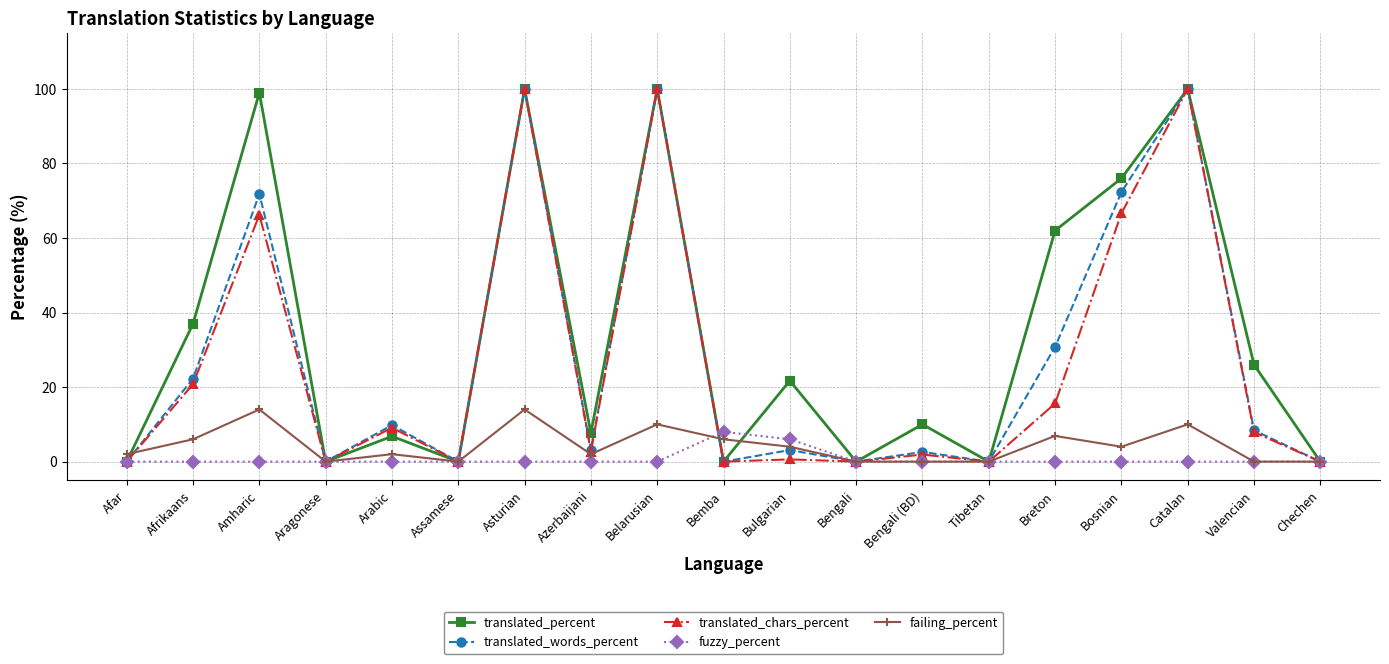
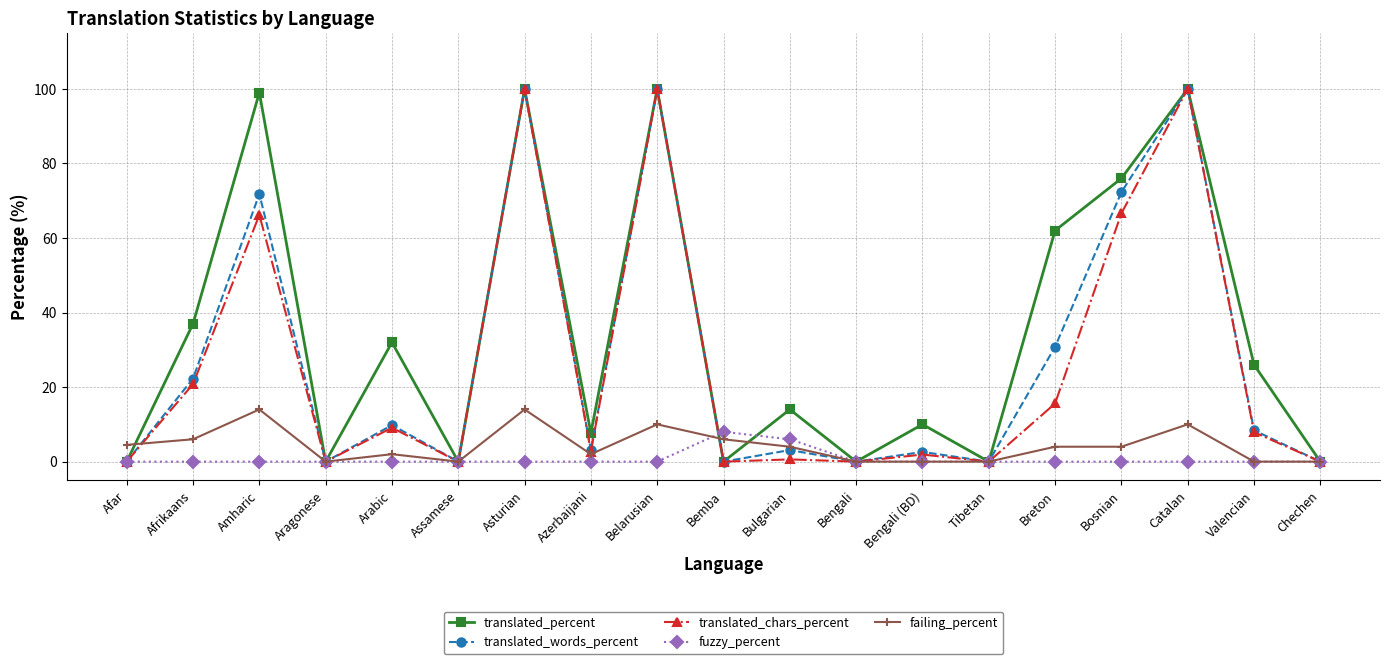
  {
    "translated_percent": {
      "Afrikaans": 37,
      "Amharic": 99,
-     "Arabic": 7,
+     "Arabic": 32,
      "Azerbaijani": 8,
-     "Bulgarian": 22,
+     "Bulgarian": 14,
      "Bengali (BD)": 10,
      "Breton": 62,
      "Bosnian": 76,
      "Valencian": 26
    },
    "translated_words_percent": {
      "Afrikaans": 22,
      "Amharic": 72,
      "Arabic": 10,
      "Bulgarian": 3,
      "Bengali (BD)": 3,
      "Breton": 31,
      "Bosnian": 72
    },
    "translated_chars_percent": {
      "Afrikaans": 21,
      "Amharic": 66,
      "Arabic": 9,
      "Bulgarian": 1,
      "Bengali (BD)": 2,
      "Breton": 16,
      "Bosnian": 67
    },
    "fuzzy_percent": {
      "Afrikaans": 0,
      "Amharic": 0,
      "Arabic": 0,
      "Asturian": 0,
      "Azerbaijani": 0,
      "Belarusian": 0,
      "Bemba": 8,
      "Bulgarian": 6,
      "Breton": 0,
      "Bosnian": 0,
      "Catalan": 0
    },
    "failing_percent": {
-     "Afar": 2,
+     "Afar": 5,
      "Afrikaans": 6,
      "Amharic": 14,
      "Arabic": 2,
      "Asturian": 14,
      "Azerbaijani": 2,
      "Belarusian": 10,
      "Bemba": 6,
      "Bulgarian": 4,
-     "Breton": 7,
+     "Breton": 4,
      "Bosnian": 4,
      "Catalan": 10
    }
  }
